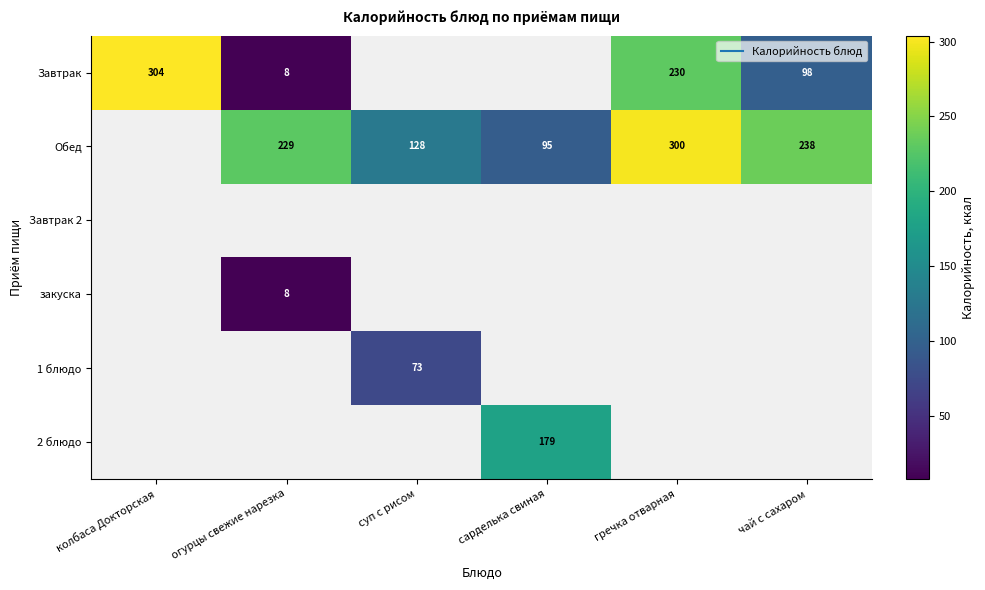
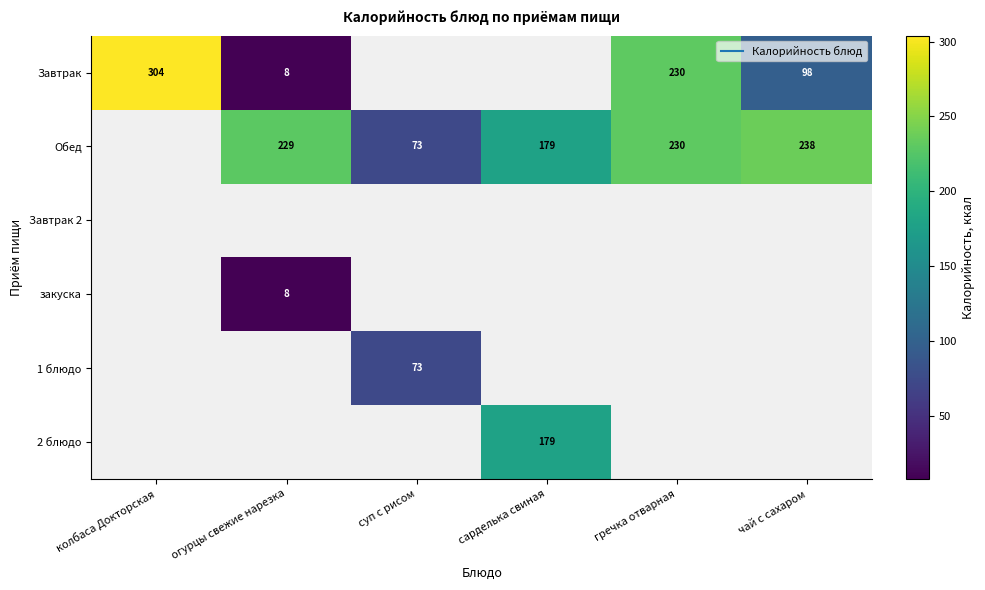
  {
    "Завтрак": {
      "колбаса Докторская": 304,
      "огурцы свежие нарезка": 8,
      "гречка отварная": 230,
      "чай с сахаром": 98
    },
    "Обед": {
      "огурцы свежие нарезка": 229,
-     "суп с рисом": 128,
-     "сарделька свиная": 95,
-     "гречка отварная": 300,
+     "суп с рисом": 73,
+     "сарделька свиная": 179,
+     "гречка отварная": 230,
      "чай с сахаром": 238
    },
    "закуска": {
      "огурцы свежие нарезка": 8
    },
    "1 блюдо": {
      "суп с рисом": 73
    },
    "2 блюдо": {
      "сарделька свиная": 179
    }
  }
